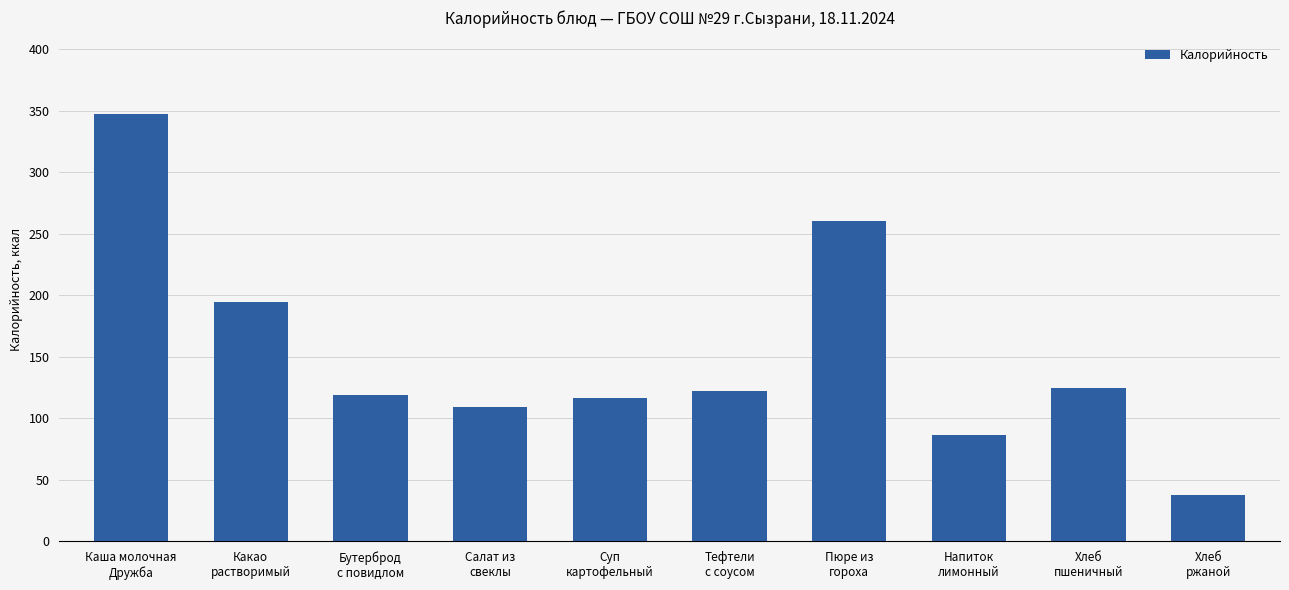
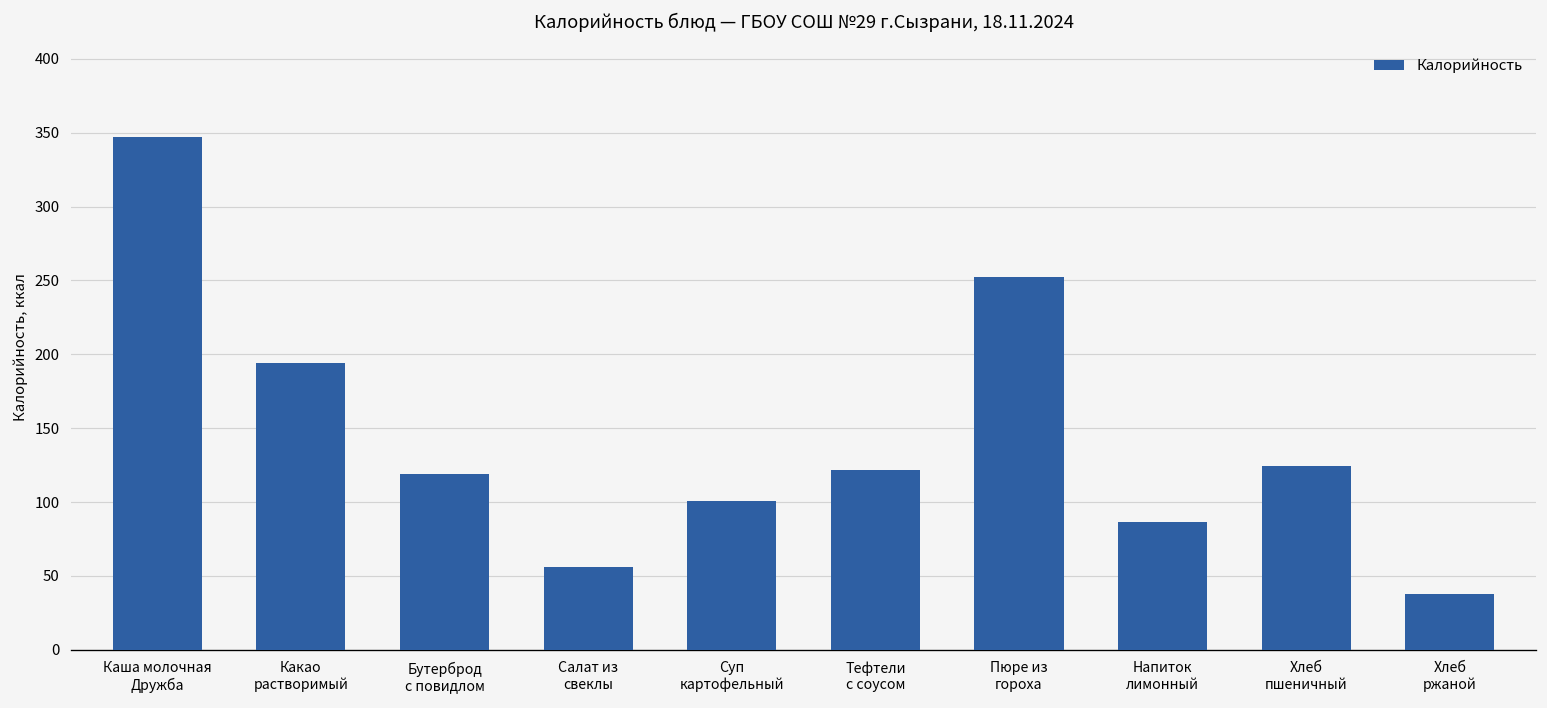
  {
    "Каша молочная Дружба": 347,
    "Какао растворимый": 194,
    "Бутерброд с повидлом": 119,
-   "Салат из свеклы": 109,
-   "Суп картофельный": 116,
+   "Салат из свеклы": 56,
+   "Суп картофельный": 100,
    "Тефтели с соусом": 122,
-   "Пюре из гороха": 260,
+   "Пюре из гороха": 253,
    "Напиток лимонный": 86,
    "Хлеб пшеничный": 125,
    "Хлеб ржаной": 38
  }
